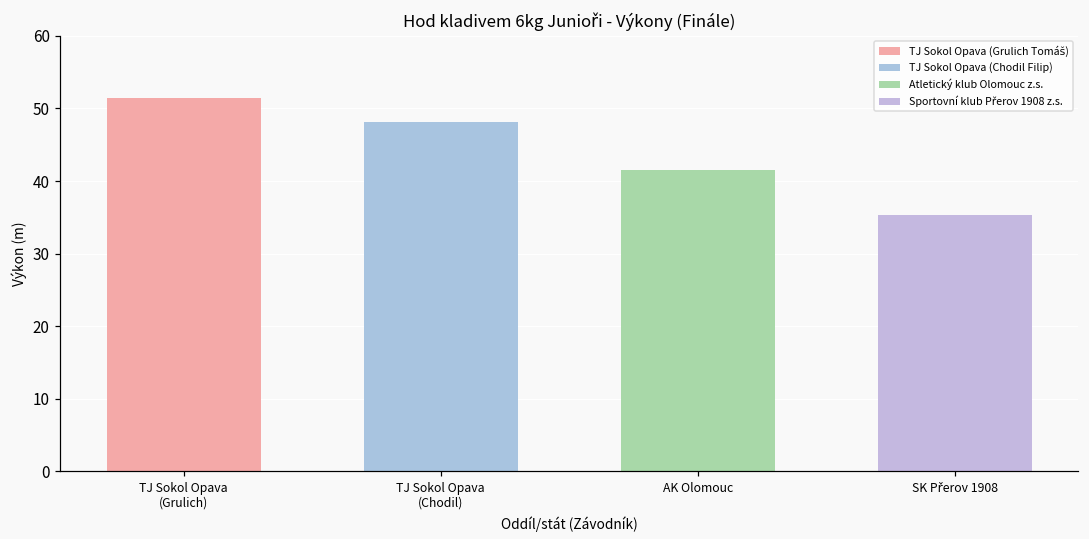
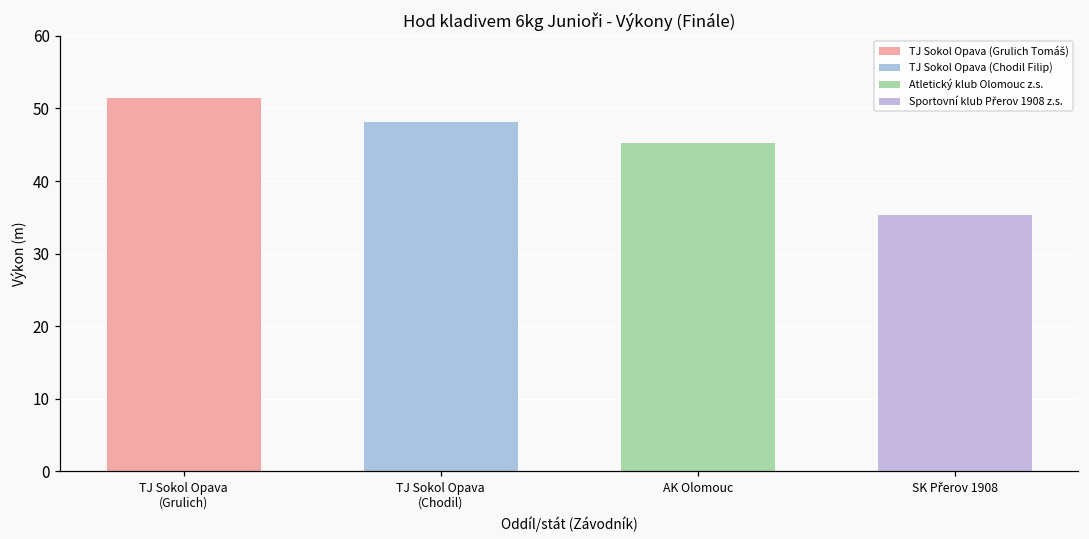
  {
    "TJ Sokol Opava (Grulich)": 51,
    "TJ Sokol Opava (Chodil)": 48,
-   "AK Olomouc": 42,
+   "AK Olomouc": 45,
    "SK Přerov 1908": 35
  }
